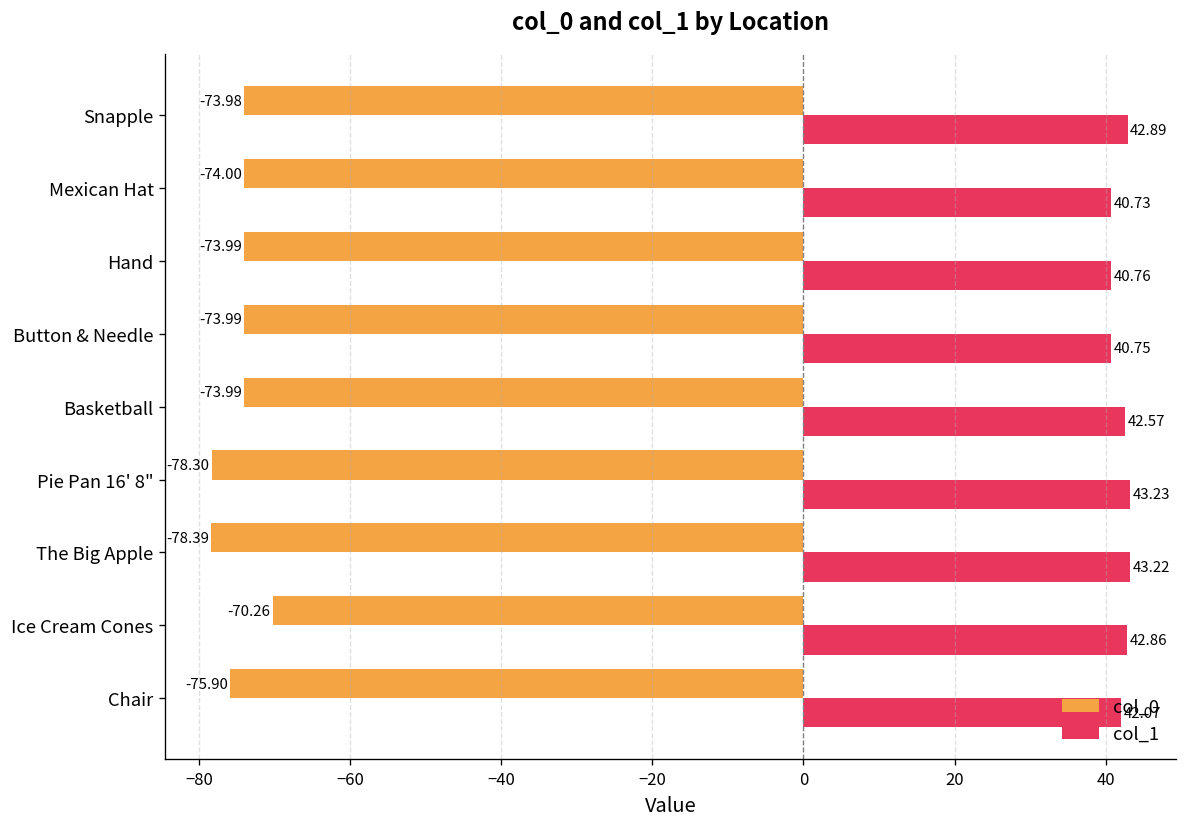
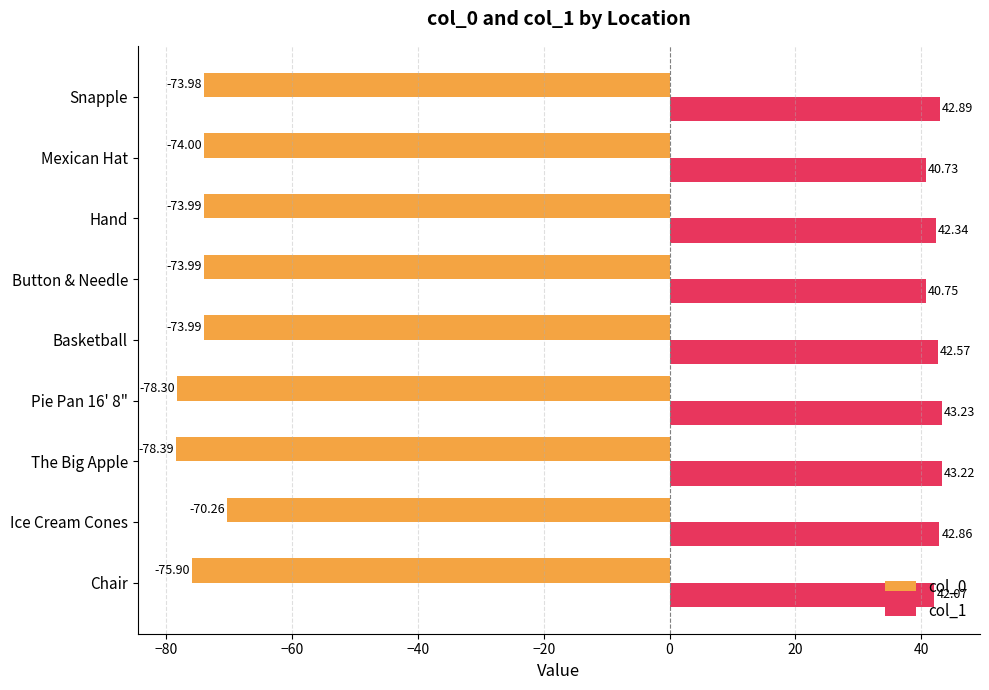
  {
    "col_0": {
      "Snapple": -73.98,
      "Mexican Hat": -74.00,
      "Hand": -73.99,
      "Button & Needle": -73.99,
      "Basketball": -73.99,
      "Pie Pan 16' 8\"": -78.30,
      "The Big Apple": -78.39,
      "Ice Cream Cones": -70.26,
      "Chair": -75.90
    },
    "col_1": {
      "Snapple": 42.89,
      "Mexican Hat": 40.73,
-     "Hand": 40.76,
+     "Hand": 42.34,
      "Button & Needle": 40.75,
      "Basketball": 42.57,
      "Pie Pan 16' 8\"": 43.23,
      "The Big Apple": 43.22,
      "Ice Cream Cones": 42.86,
      "Chair": 42.07
    }
  }
